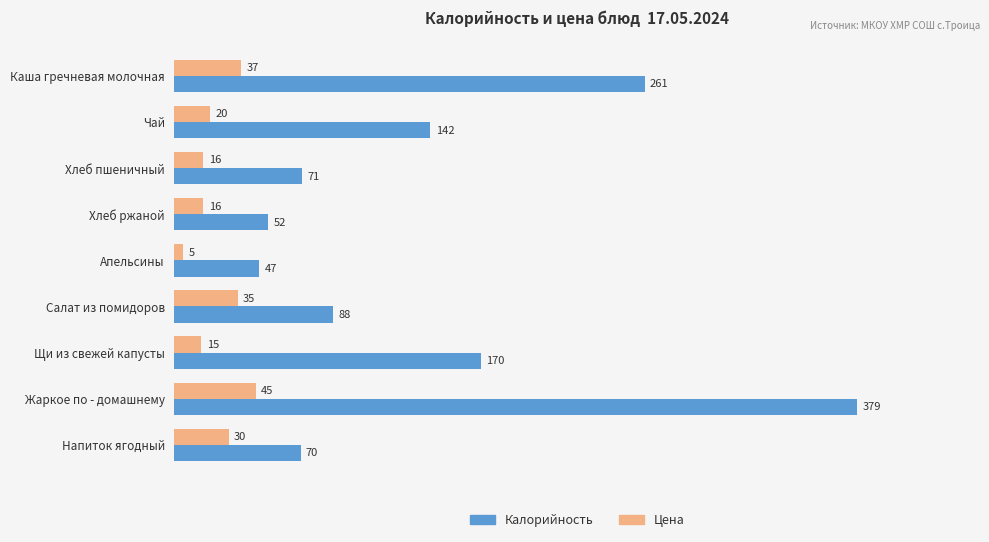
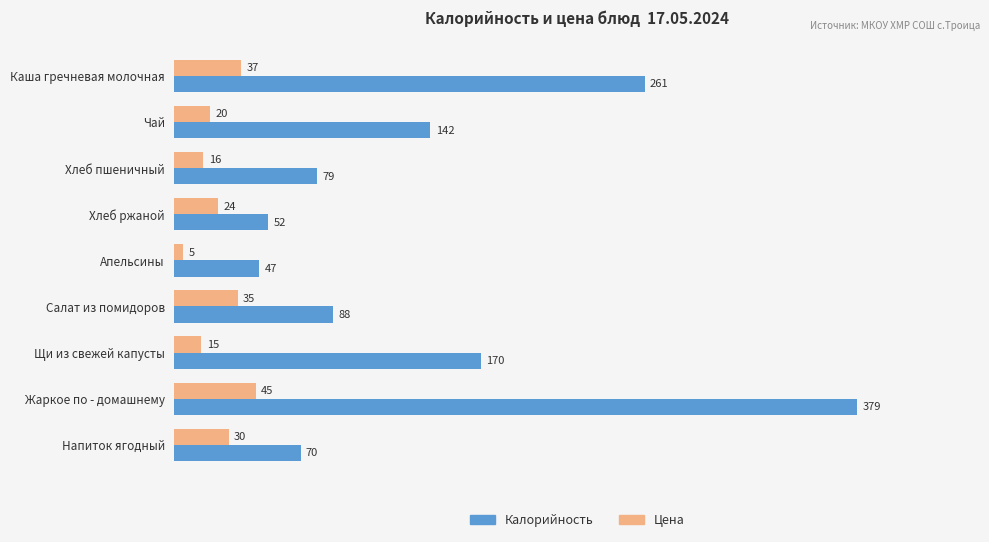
  {
    "Калорийность": {
      "Каша гречневая молочная": 261,
      "Чай": 142,
-     "Хлеб пшеничный": 71,
+     "Хлеб пшеничный": 79,
      "Хлеб ржаной": 52,
      "Апельсины": 47,
      "Салат из помидоров": 88,
      "Щи из свежей капусты": 170,
      "Жаркое по - домашнему": 379,
      "Напиток ягодный": 70
    },
    "Цена": {
      "Каша гречневая молочная": 37,
      "Чай": 20,
      "Хлеб пшеничный": 16,
-     "Хлеб ржаной": 16,
+     "Хлеб ржаной": 24,
      "Апельсины": 5,
      "Салат из помидоров": 35,
      "Щи из свежей капусты": 15,
      "Жаркое по - домашнему": 45,
      "Напиток ягодный": 30
    }
  }
